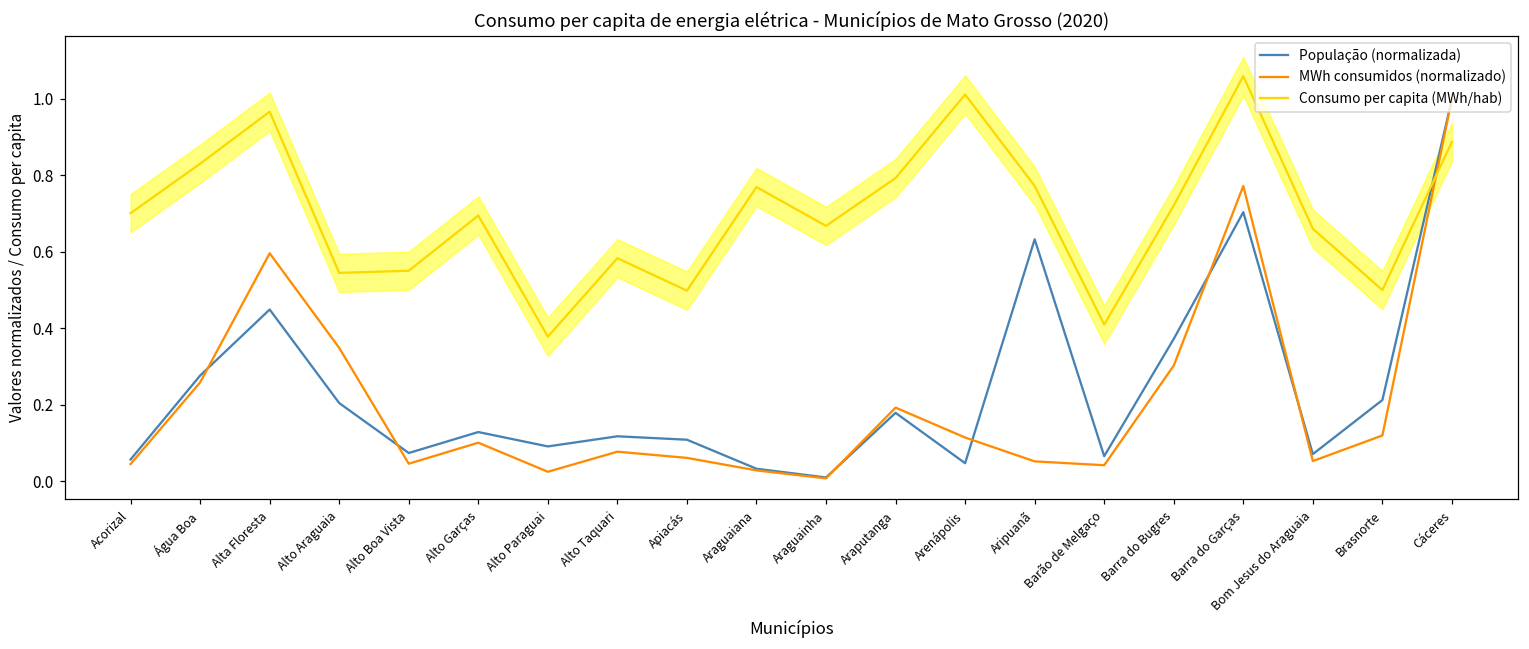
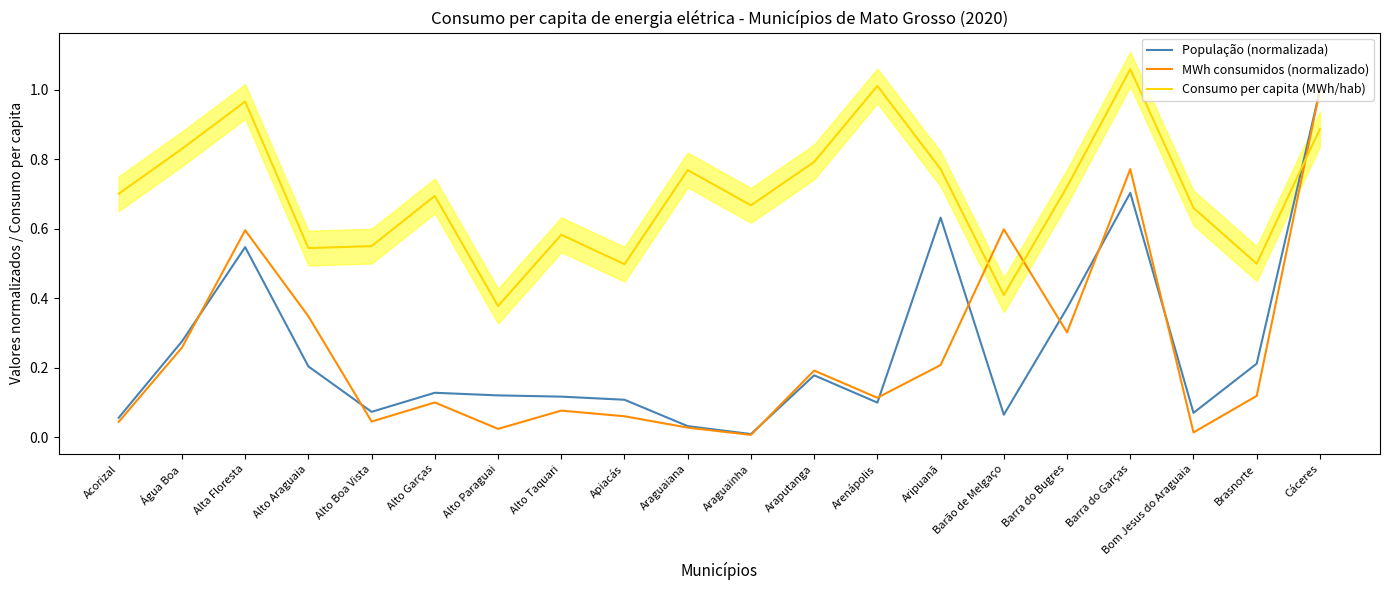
  {
    "População (normalizada)": {
      "Acorizal": 0.06,
      "Água Boa": 0.28,
-     "Alta Floresta": 0.45,
+     "Alta Floresta": 0.55,
      "Alto Araguaia": 0.20,
      "Alto Boa Vista": 0.07,
      "Alto Garças": 0.13,
-     "Alto Paraguai": 0.09,
+     "Alto Paraguai": 0.12,
      "Alto Taquari": 0.12,
      "Apiacás": 0.11,
      "Araputanga": 0.18,
-     "Arenápolis": 0.05,
+     "Arenápolis": 0.10,
      "Aripuanã": 0.63,
      "Barão de Melgaço": 0.07,
      "Barra do Bugres": 0.37,
      "Barra do Garças": 0.70,
      "Bom Jesus do Araguaia": 0.07,
      "Brasnorte": 0.21
    },
    "MWh consumidos (normalizado)": {
      "Acorizal": 0.04,
      "Água Boa": 0.26,
      "Alta Floresta": 0.60,
      "Alto Araguaia": 0.35,
      "Alto Boa Vista": 0.05,
      "Alto Garças": 0.10,
      "Alto Paraguai": 0.02,
      "Alto Taquari": 0.08,
      "Apiacás": 0.06,
      "Araputanga": 0.19,
      "Arenápolis": 0.11,
-     "Aripuanã": 0.05,
-     "Barão de Melgaço": 0.04,
+     "Aripuanã": 0.21,
+     "Barão de Melgaço": 0.60,
      "Barra do Bugres": 0.30,
      "Barra do Garças": 0.77,
-     "Bom Jesus do Araguaia": 0.05,
+     "Bom Jesus do Araguaia": 0.01,
      "Brasnorte": 0.12
    }
  }
